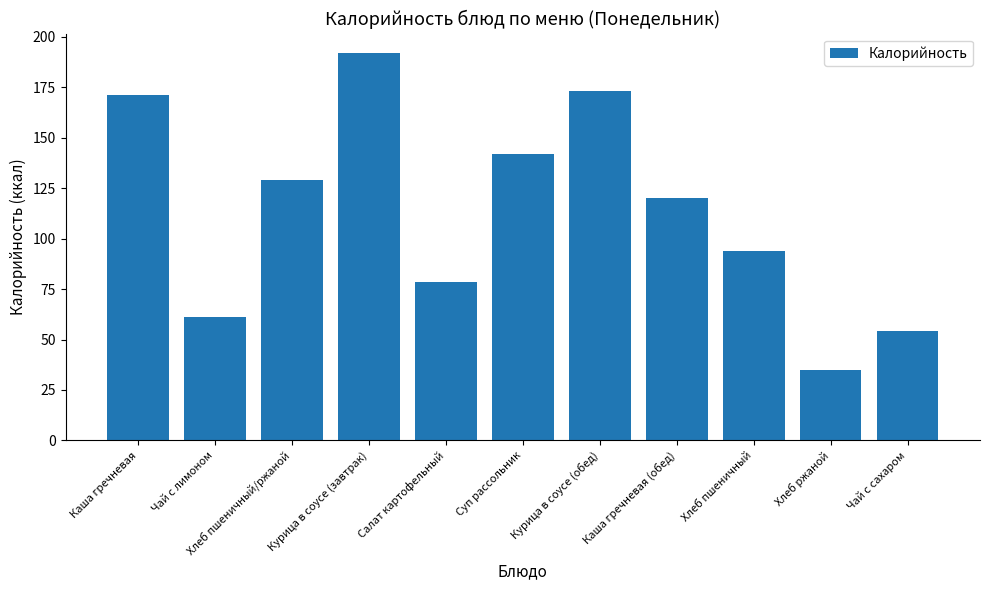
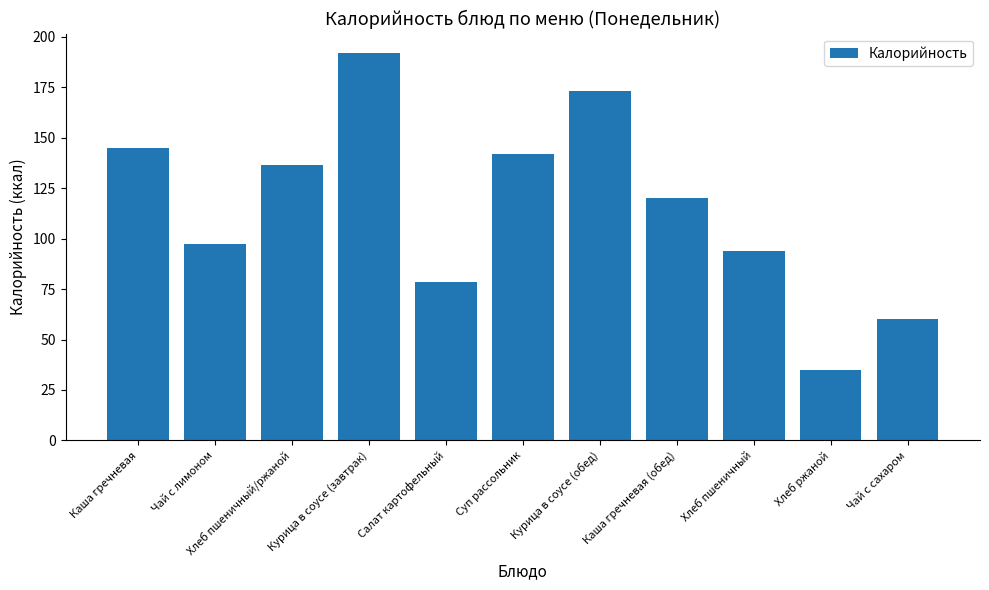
  {
-   "Каша гречневая": 171,
-   "Чай с лимоном": 61,
-   "Хлеб пшеничный/ржаной": 129,
+   "Каша гречневая": 145,
+   "Чай с лимоном": 97,
+   "Хлеб пшеничный/ржаной": 136,
    "Курица в соусе (завтрак)": 192,
    "Салат картофельный": 79,
    "Суп рассольник": 142,
    "Курица в соусе (обед)": 173,
    "Каша гречневая (обед)": 120,
    "Хлеб пшеничный": 94,
    "Хлеб ржаной": 35,
-   "Чай с сахаром": 54
+   "Чай с сахаром": 60
  }
